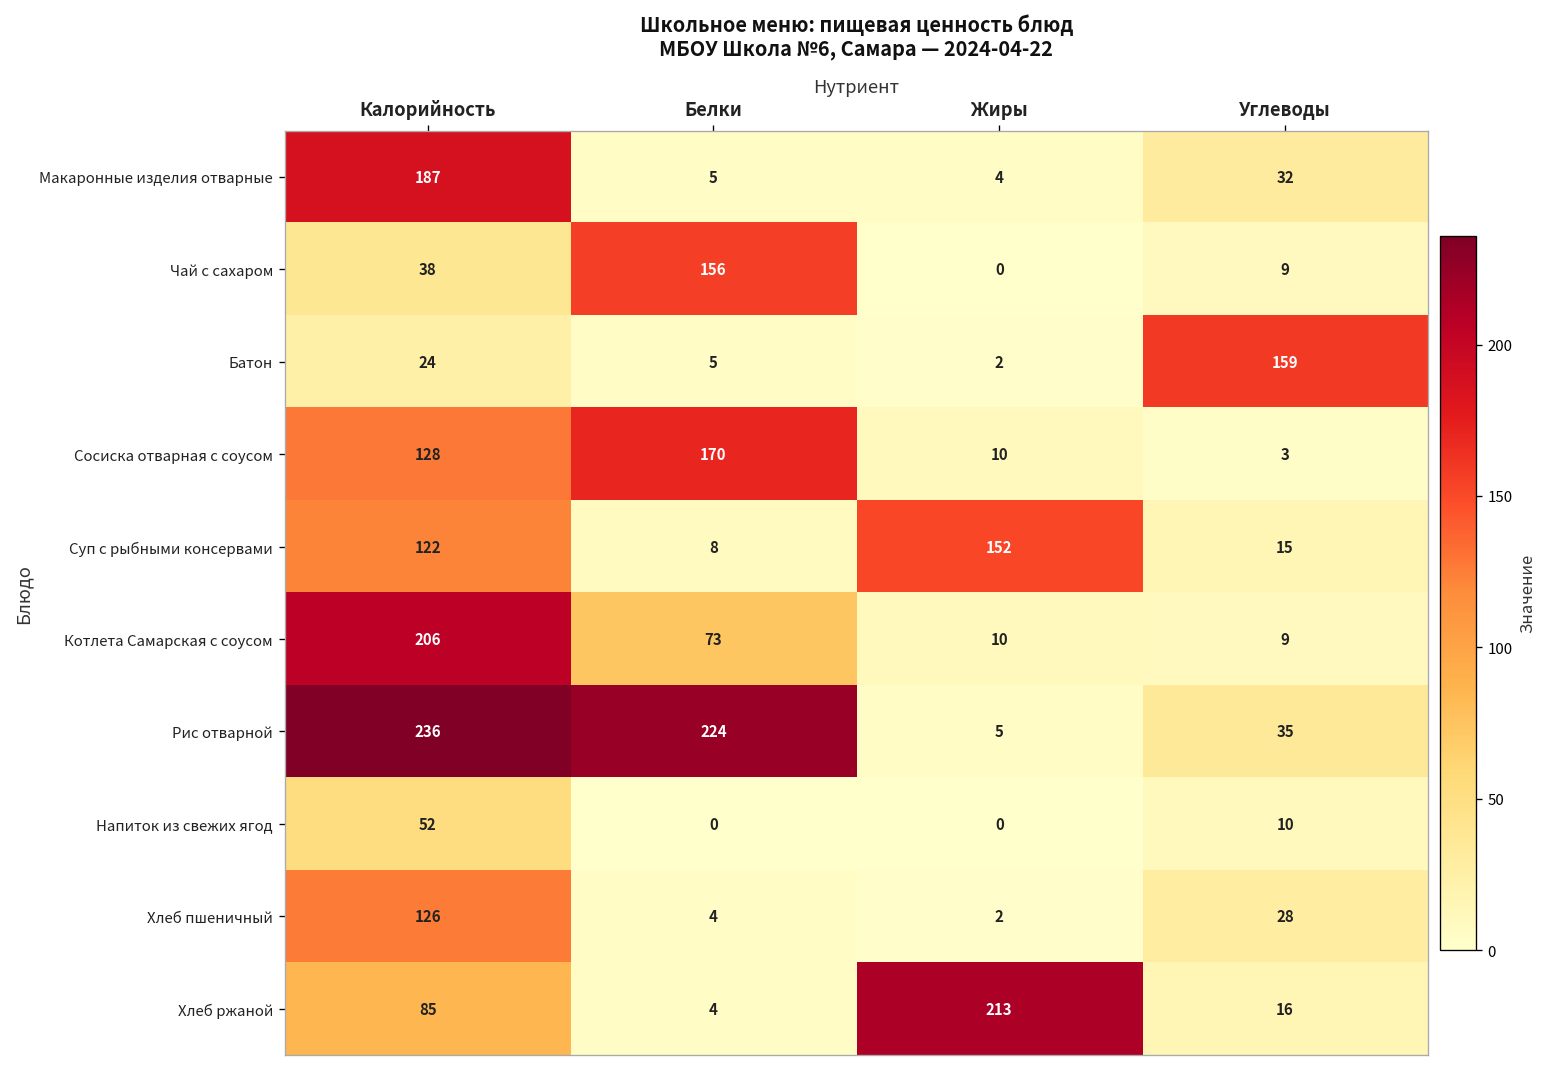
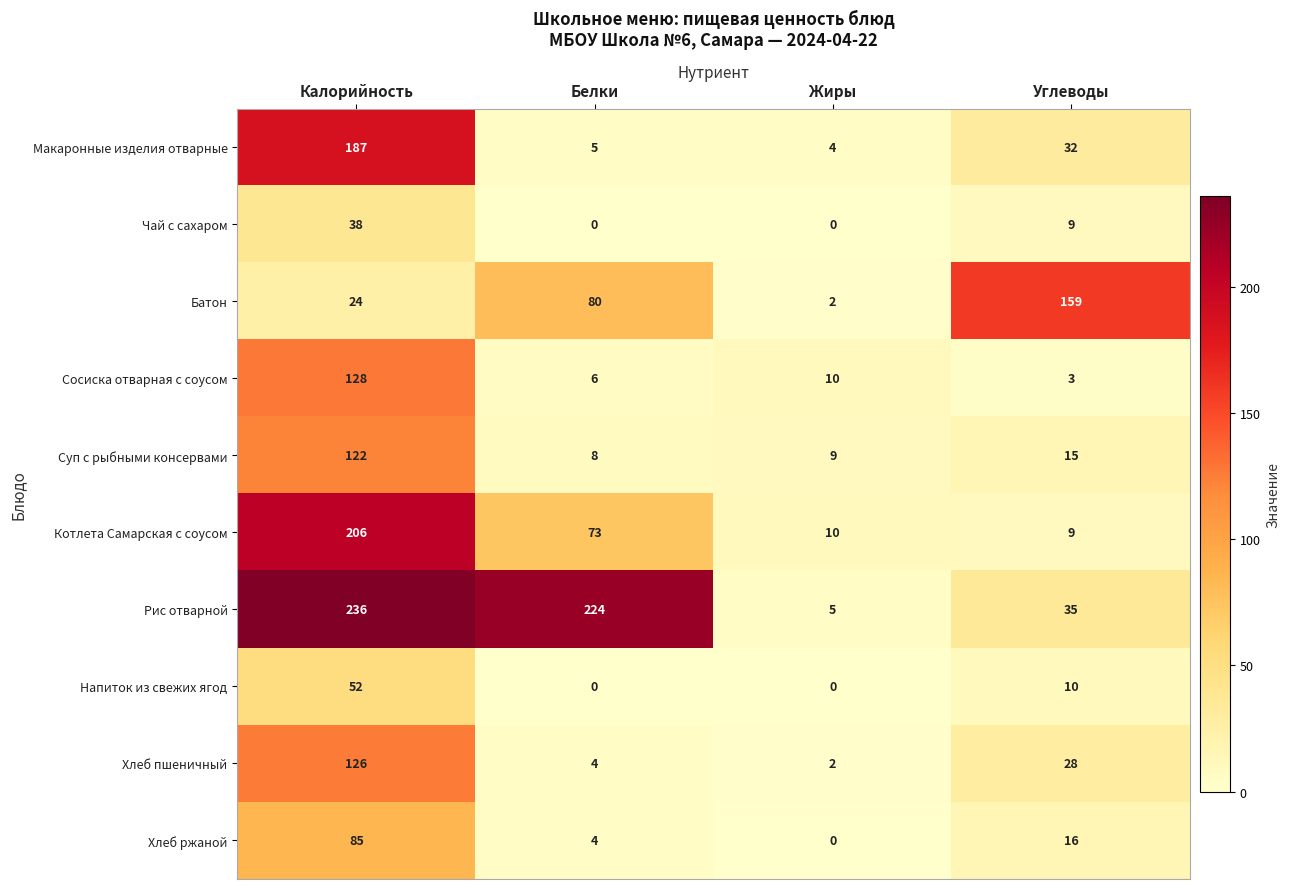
  {
    "Макаронные изделия отварные": {
      "Калорийность": 187,
      "Белки": 5,
      "Жиры": 4,
      "Углеводы": 32
    },
    "Чай с сахаром": {
      "Калорийность": 38,
-     "Белки": 156,
+     "Белки": 0,
      "Жиры": 0,
      "Углеводы": 9
    },
    "Батон": {
      "Калорийность": 24,
-     "Белки": 5,
+     "Белки": 80,
      "Жиры": 2,
      "Углеводы": 159
    },
    "Сосиска отварная с соусом": {
      "Калорийность": 128,
-     "Белки": 170,
+     "Белки": 6,
      "Жиры": 10,
      "Углеводы": 3
    },
    "Суп с рыбными консервами": {
      "Калорийность": 122,
      "Белки": 8,
-     "Жиры": 152,
+     "Жиры": 9,
      "Углеводы": 15
    },
    "Котлета Самарская с соусом": {
      "Калорийность": 206,
      "Белки": 73,
      "Жиры": 10,
      "Углеводы": 9
    },
    "Рис отварной": {
      "Калорийность": 236,
      "Белки": 224,
      "Жиры": 5,
      "Углеводы": 35
    },
    "Напиток из свежих ягод": {
      "Калорийность": 52,
      "Белки": 0,
      "Жиры": 0,
      "Углеводы": 10
    },
    "Хлеб пшеничный": {
      "Калорийность": 126,
      "Белки": 4,
      "Жиры": 2,
      "Углеводы": 28
    },
    "Хлеб ржаной": {
      "Калорийность": 85,
      "Белки": 4,
-     "Жиры": 213,
+     "Жиры": 0,
      "Углеводы": 16
    }
  }
